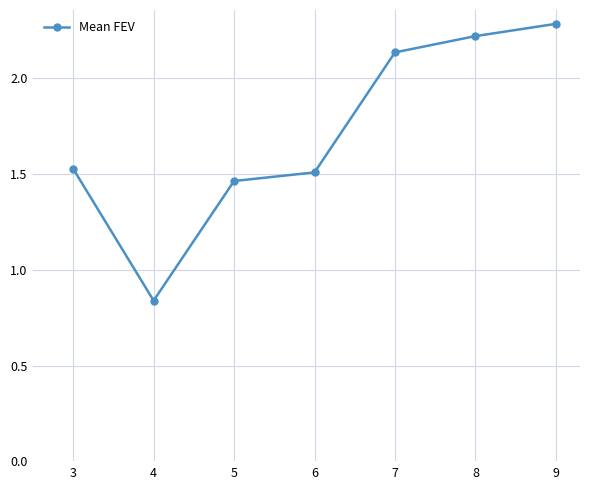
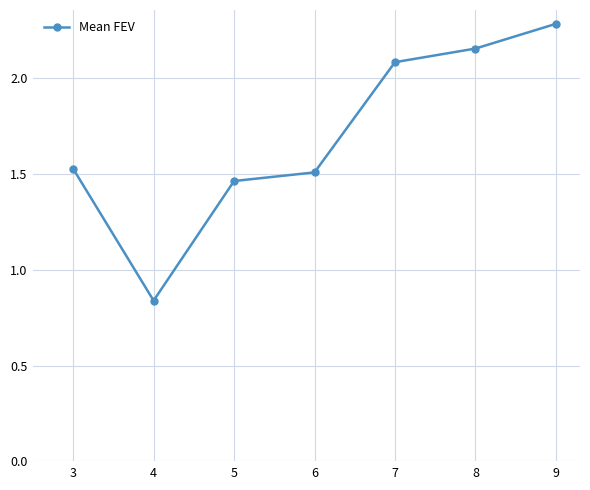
  {
    "3": 1.53,
    "4": 0.84,
    "5": 1.46,
    "6": 1.51,
-   "7": 2.13,
-   "8": 2.22,
+   "7": 2.08,
+   "8": 2.15,
    "9": 2.28
  }
